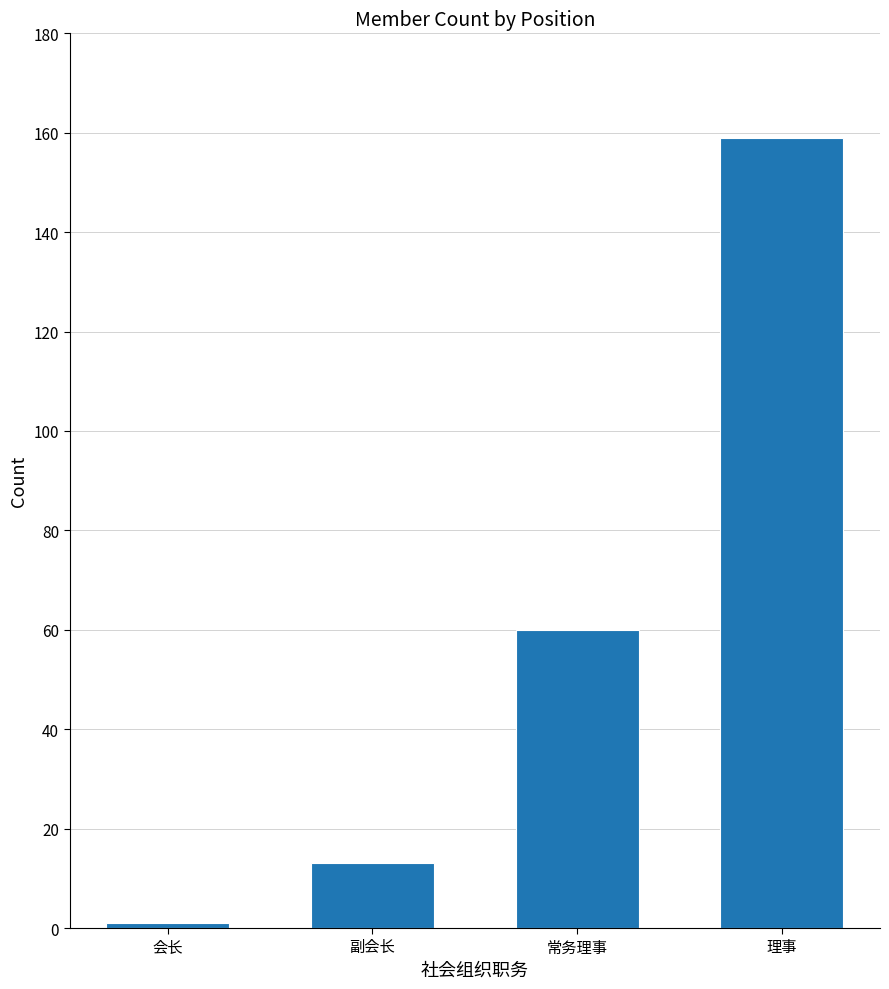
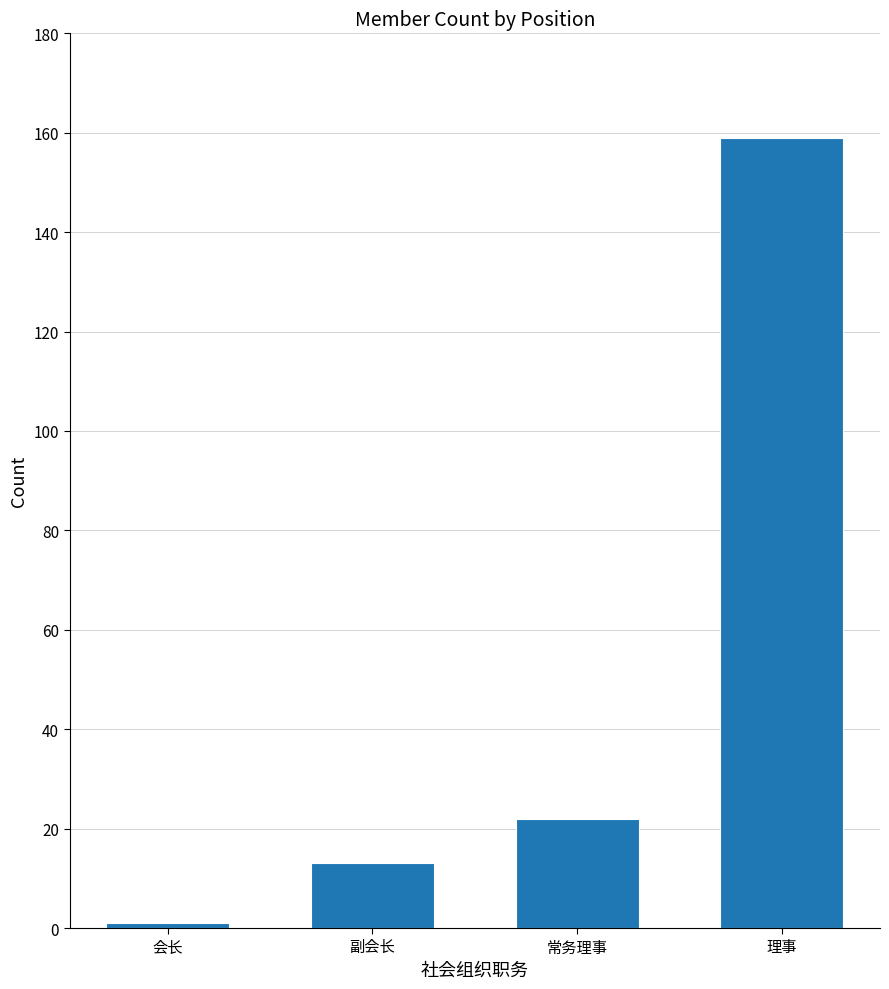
  {
    "会长": 1,
    "副会长": 13,
-   "常务理事": 60,
+   "常务理事": 22,
    "理事": 159
  }
